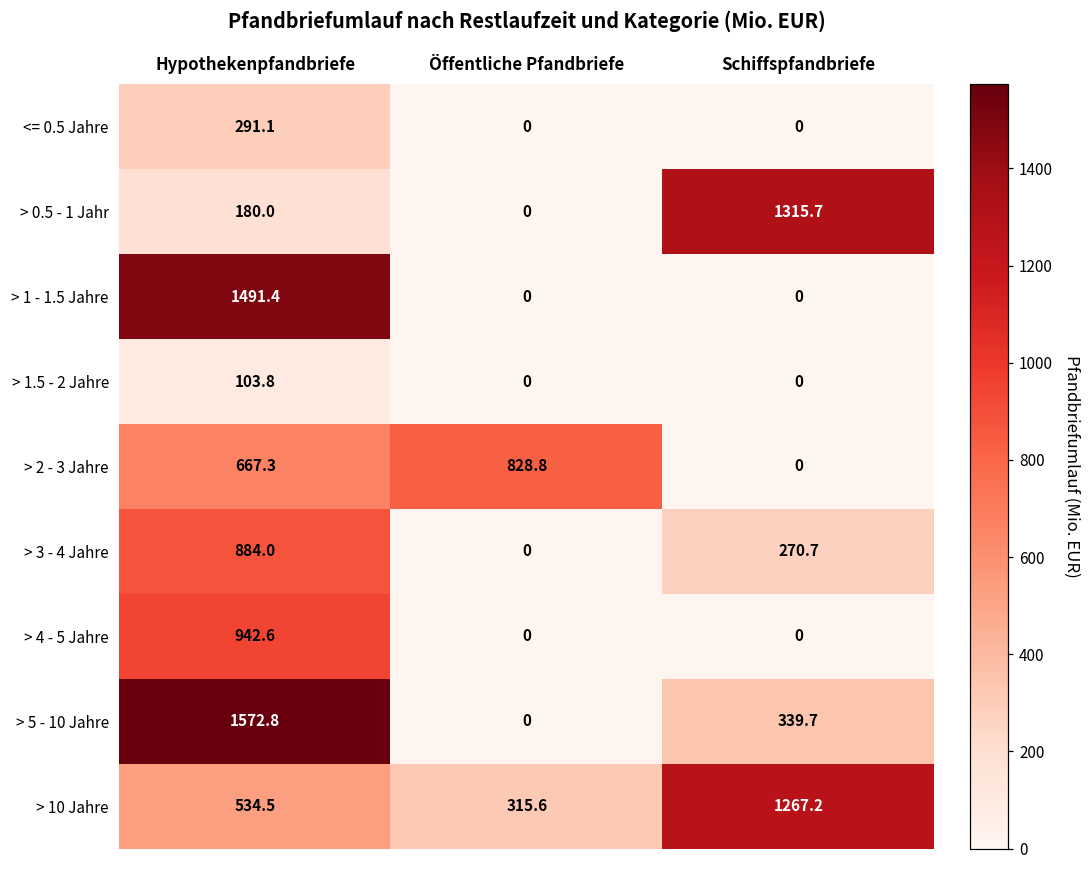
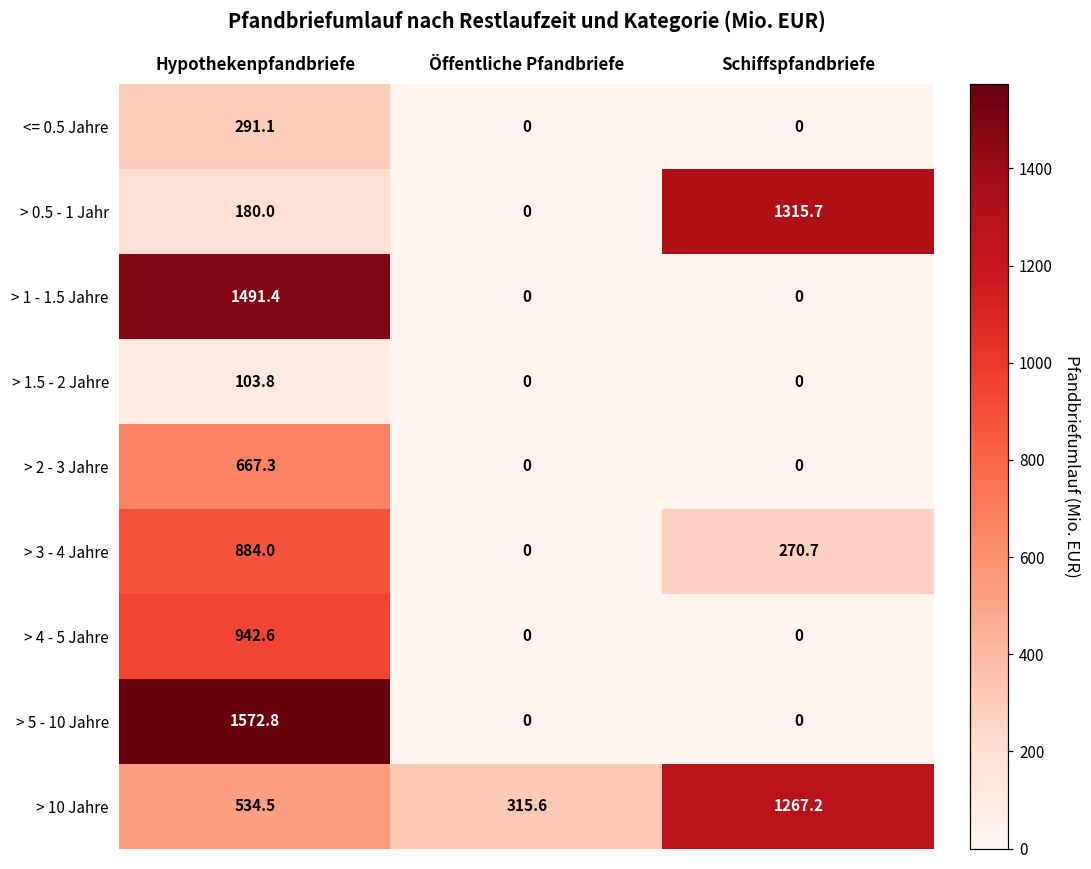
  {
    "<= 0.5 Jahre": {
      "Hypothekenpfandbriefe": 291.1,
      "Öffentliche Pfandbriefe": 0,
      "Schiffspfandbriefe": 0
    },
    "> 0.5 - 1 Jahr": {
      "Hypothekenpfandbriefe": 180.0,
      "Öffentliche Pfandbriefe": 0,
      "Schiffspfandbriefe": 1315.7
    },
    "> 1 - 1.5 Jahre": {
      "Hypothekenpfandbriefe": 1491.4,
      "Öffentliche Pfandbriefe": 0,
      "Schiffspfandbriefe": 0
    },
    "> 1.5 - 2 Jahre": {
      "Hypothekenpfandbriefe": 103.8,
      "Öffentliche Pfandbriefe": 0,
      "Schiffspfandbriefe": 0
    },
    "> 2 - 3 Jahre": {
      "Hypothekenpfandbriefe": 667.3,
-     "Öffentliche Pfandbriefe": 828.8,
+     "Öffentliche Pfandbriefe": 0,
      "Schiffspfandbriefe": 0
    },
    "> 3 - 4 Jahre": {
      "Hypothekenpfandbriefe": 884.0,
      "Öffentliche Pfandbriefe": 0,
      "Schiffspfandbriefe": 270.7
    },
    "> 4 - 5 Jahre": {
      "Hypothekenpfandbriefe": 942.6,
      "Öffentliche Pfandbriefe": 0,
      "Schiffspfandbriefe": 0
    },
    "> 5 - 10 Jahre": {
      "Hypothekenpfandbriefe": 1572.8,
      "Öffentliche Pfandbriefe": 0,
-     "Schiffspfandbriefe": 339.7
+     "Schiffspfandbriefe": 0
    },
    "> 10 Jahre": {
      "Hypothekenpfandbriefe": 534.5,
      "Öffentliche Pfandbriefe": 315.6,
      "Schiffspfandbriefe": 1267.2
    }
  }
